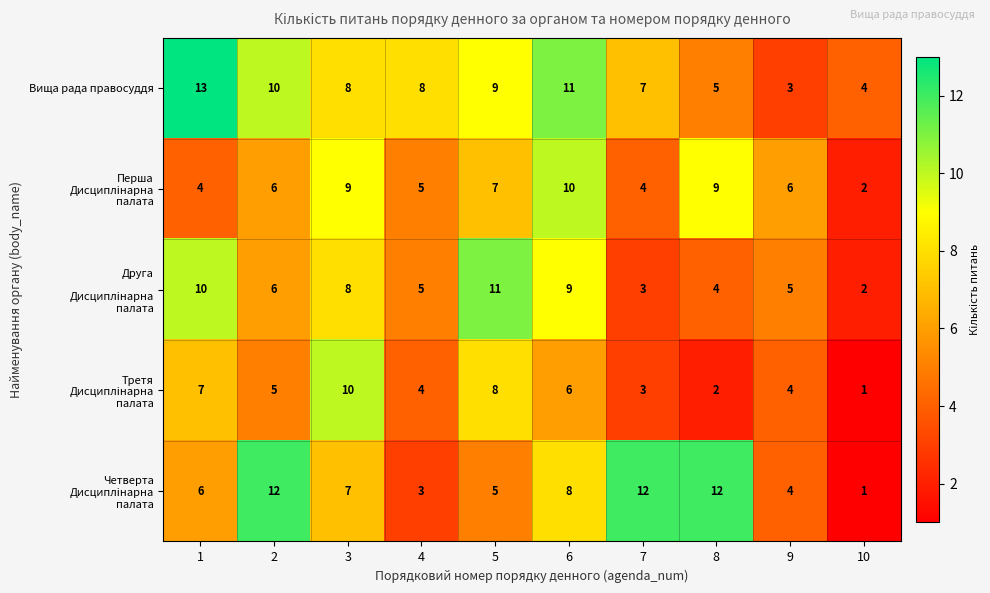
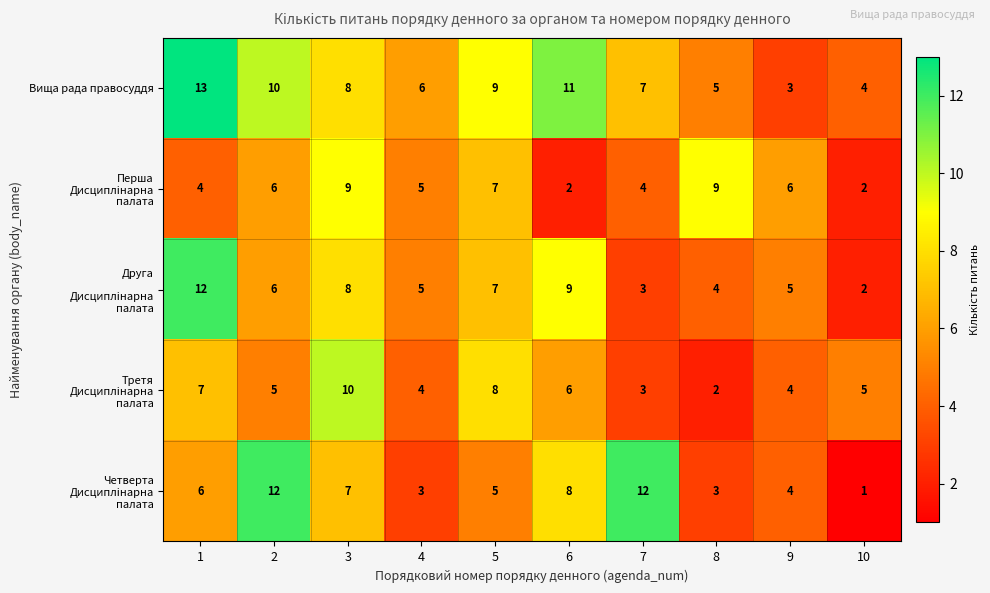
  {
    "Вища рада правосуддя": {
      "1": 13,
      "2": 10,
      "3": 8,
-     "4": 8,
+     "4": 6,
      "5": 9,
      "6": 11,
      "7": 7,
      "8": 5,
      "9": 3,
      "10": 4
    },
    "Перша Дисциплінарна палата": {
      "1": 4,
      "2": 6,
      "3": 9,
      "4": 5,
      "5": 7,
-     "6": 10,
+     "6": 2,
      "7": 4,
      "8": 9,
      "9": 6,
      "10": 2
    },
    "Друга Дисциплінарна палата": {
-     "1": 10,
+     "1": 12,
      "2": 6,
      "3": 8,
      "4": 5,
-     "5": 11,
+     "5": 7,
      "6": 9,
      "7": 3,
      "8": 4,
      "9": 5,
      "10": 2
    },
    "Третя Дисциплінарна палата": {
      "1": 7,
      "2": 5,
      "3": 10,
      "4": 4,
      "5": 8,
      "6": 6,
      "7": 3,
      "8": 2,
      "9": 4,
-     "10": 1
+     "10": 5
    },
    "Четверта Дисциплінарна палата": {
      "1": 6,
      "2": 12,
      "3": 7,
      "4": 3,
      "5": 5,
      "6": 8,
      "7": 12,
-     "8": 12,
+     "8": 3,
      "9": 4,
      "10": 1
    }
  }
